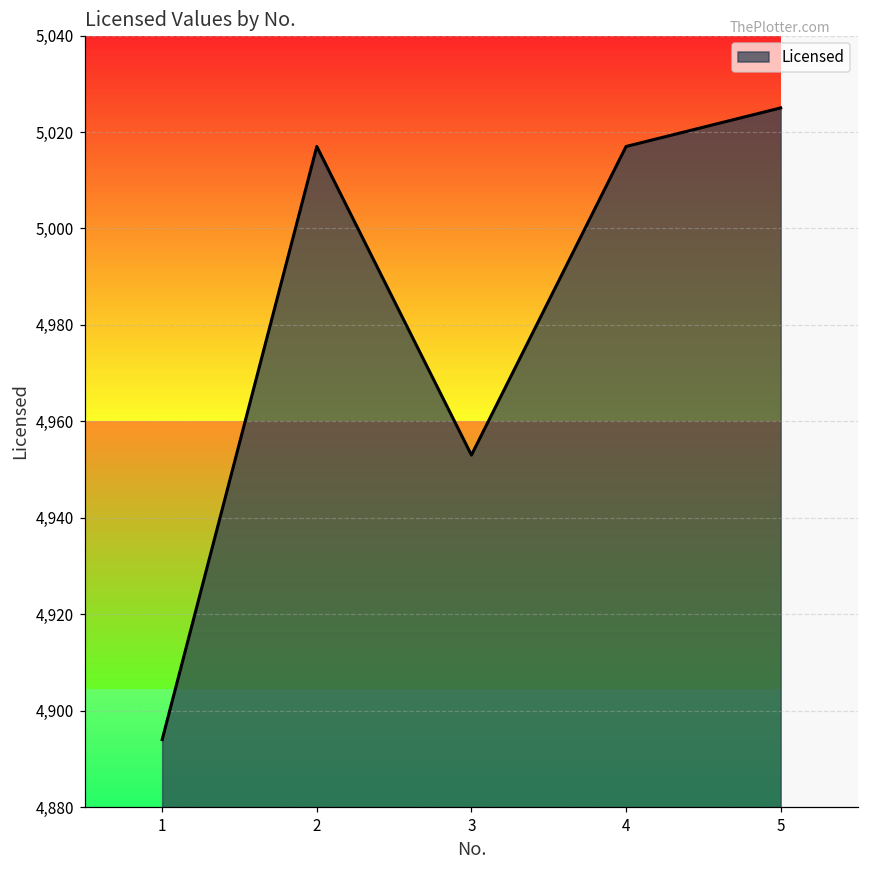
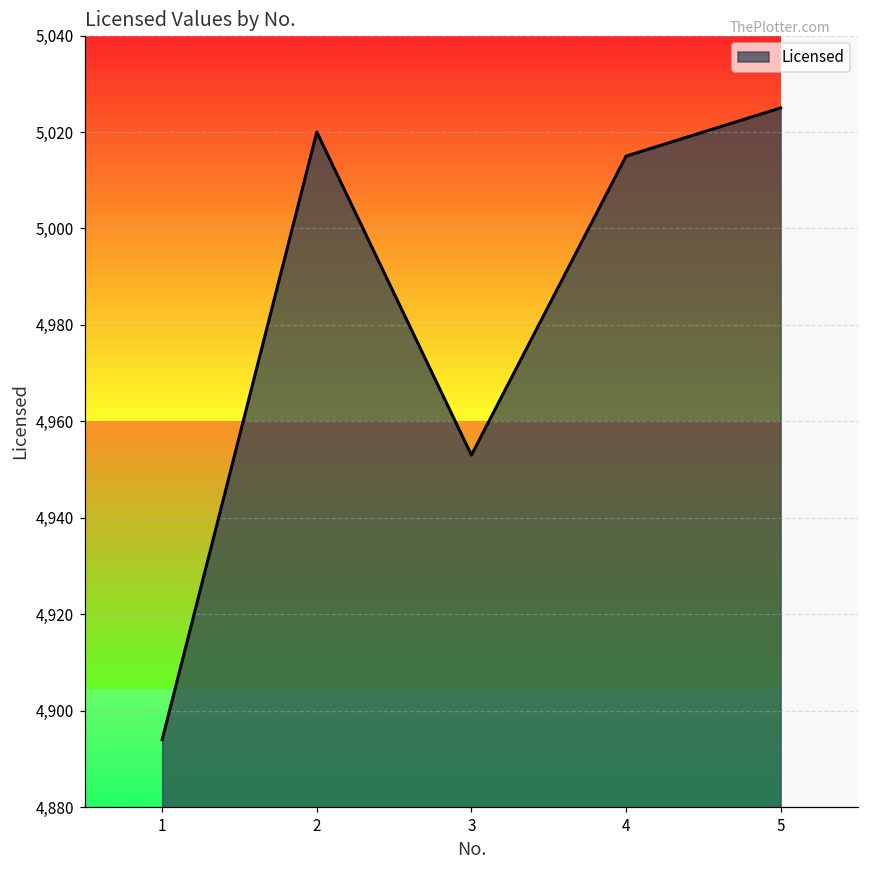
  {
    "1": "4,894",
-   "2": "5,017",
+   "2": "5,020",
    "3": "4,953",
-   "4": "5,017",
+   "4": "5,015",
    "5": "5,025"
  }
